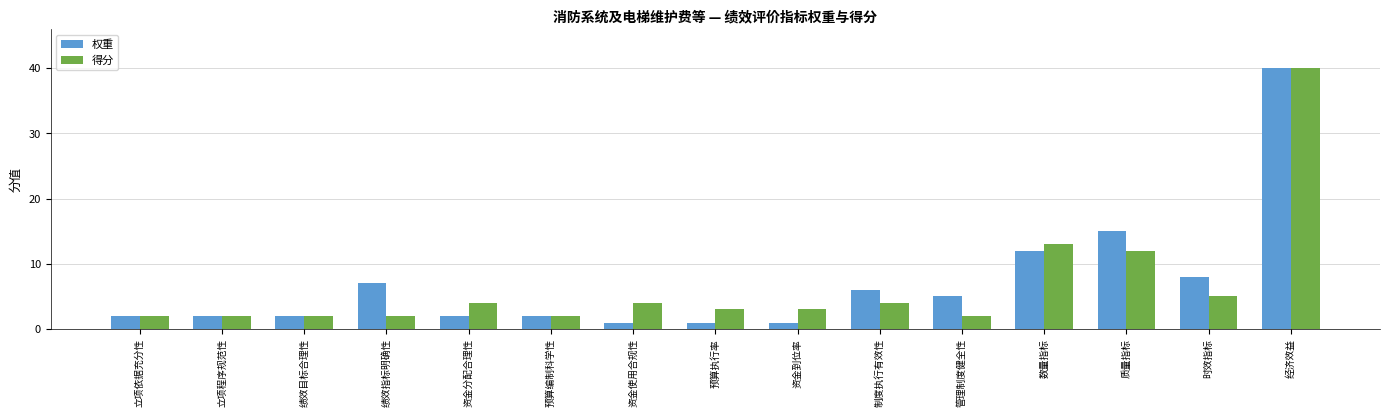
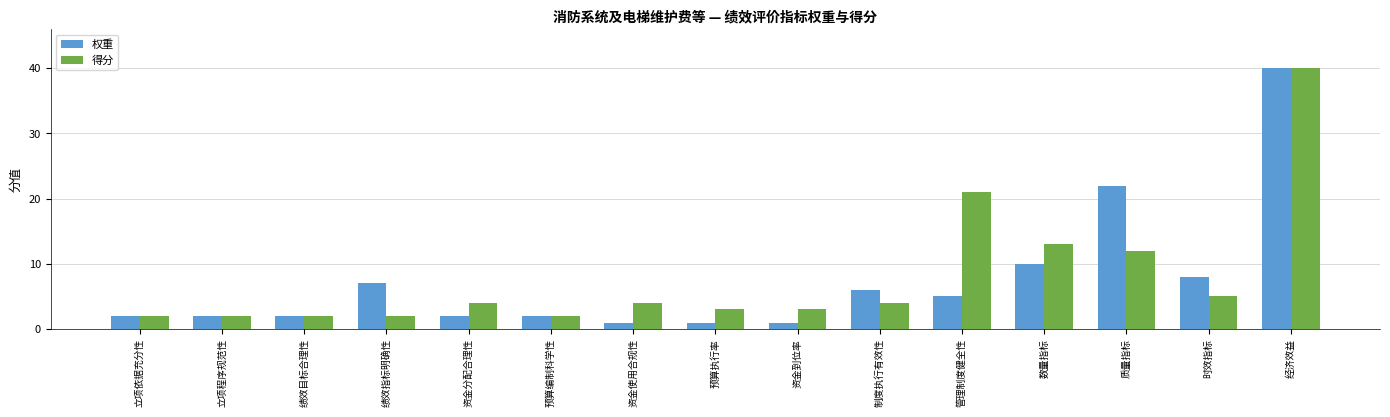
  {
    "权重": {
      "立项依据充分性": 2,
      "立项程序规范性": 2,
      "绩效目标合理性": 2,
      "绩效指标明确性": 7,
      "资金分配合理性": 2,
      "预算编制科学性": 2,
      "资金使用合规性": 1,
      "预算执行率": 1,
      "资金到位率": 1,
      "制度执行有效性": 6,
      "管理制度健全性": 5,
-     "数量指标": 12,
-     "质量指标": 15,
+     "数量指标": 10,
+     "质量指标": 22,
      "时效指标": 8,
      "经济效益": 40
    },
    "得分": {
      "立项依据充分性": 2,
      "立项程序规范性": 2,
      "绩效目标合理性": 2,
      "绩效指标明确性": 2,
      "资金分配合理性": 4,
      "预算编制科学性": 2,
      "资金使用合规性": 4,
      "预算执行率": 3,
      "资金到位率": 3,
      "制度执行有效性": 4,
-     "管理制度健全性": 2,
+     "管理制度健全性": 21,
      "数量指标": 13,
      "质量指标": 12,
      "时效指标": 5,
      "经济效益": 40
    }
  }
